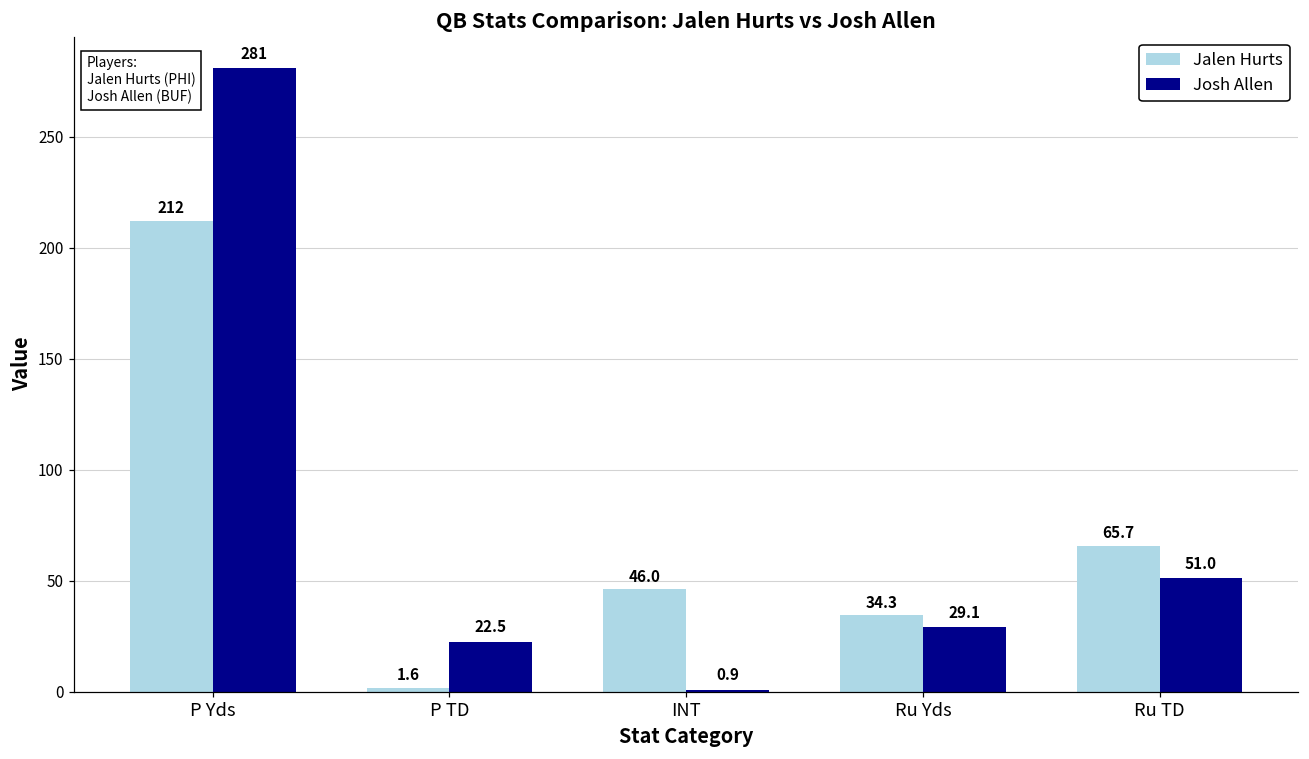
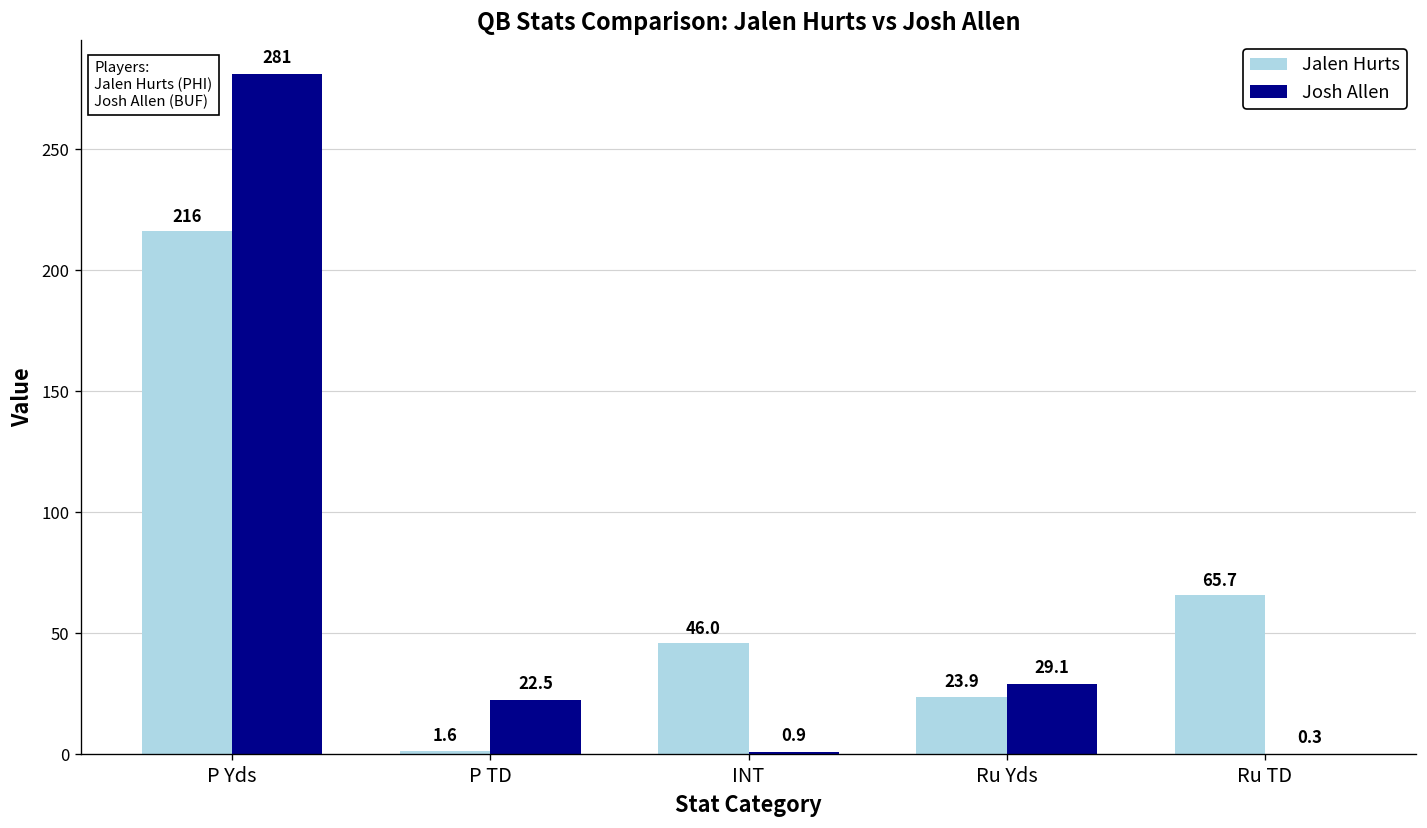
  {
    "Jalen Hurts": {
-     "P Yds": 212,
+     "P Yds": 216,
      "P TD": 1.6,
      "INT": 46.0,
-     "Ru Yds": 34.3,
+     "Ru Yds": 23.9,
      "Ru TD": 65.7
    },
    "Josh Allen": {
      "P Yds": 281,
      "P TD": 22.5,
      "INT": 0.9,
      "Ru Yds": 29.1,
-     "Ru TD": 51.0
+     "Ru TD": 0.3
    }
  }
